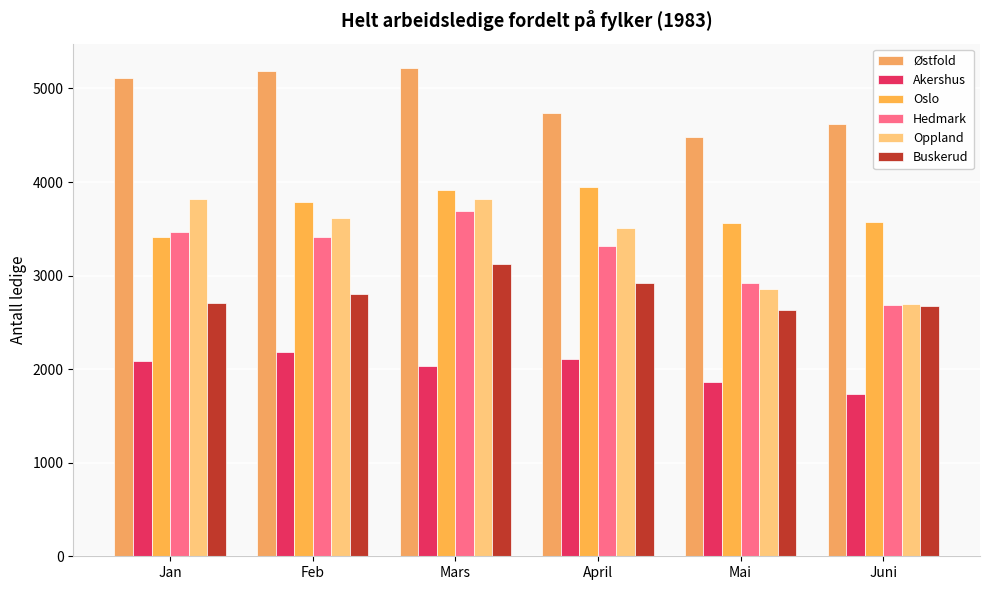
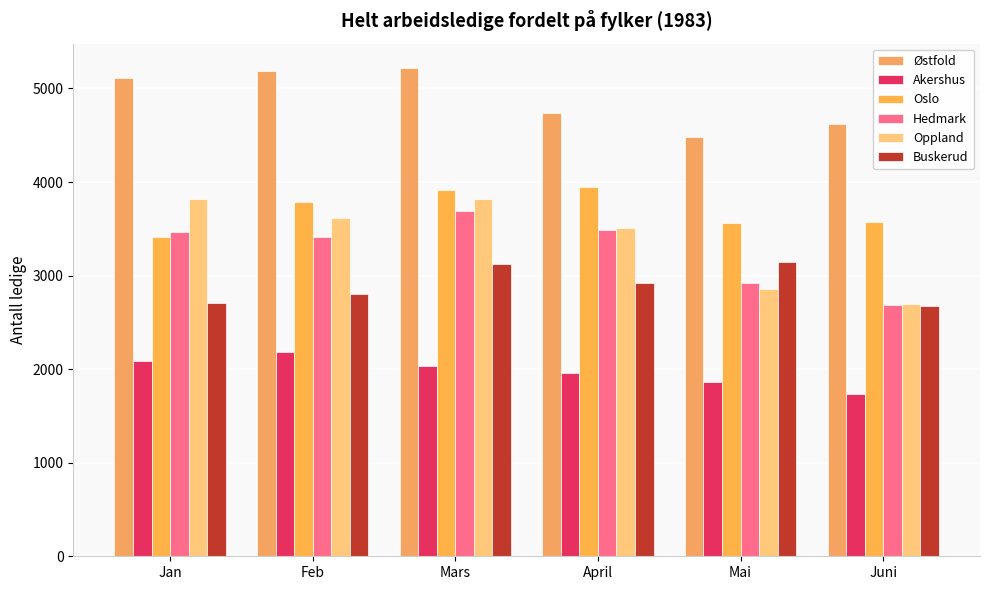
  {
    "Akershus": {
      "Jan": 2100,
      "Feb": 2200,
      "Mars": 2000,
-     "April": 2100,
+     "April": 2000,
      "Mai": 1900,
      "Juni": 1700
    },
    "Hedmark": {
      "Jan": 3500,
      "Feb": 3400,
      "Mars": 3700,
-     "April": 3300,
+     "April": 3500,
      "Mai": 2900,
      "Juni": 2700
    },
    "Buskerud": {
      "Jan": 2700,
      "Feb": 2800,
      "Mars": 3100,
      "April": 2900,
-     "Mai": 2600,
+     "Mai": 3100,
      "Juni": 2700
    }
  }
